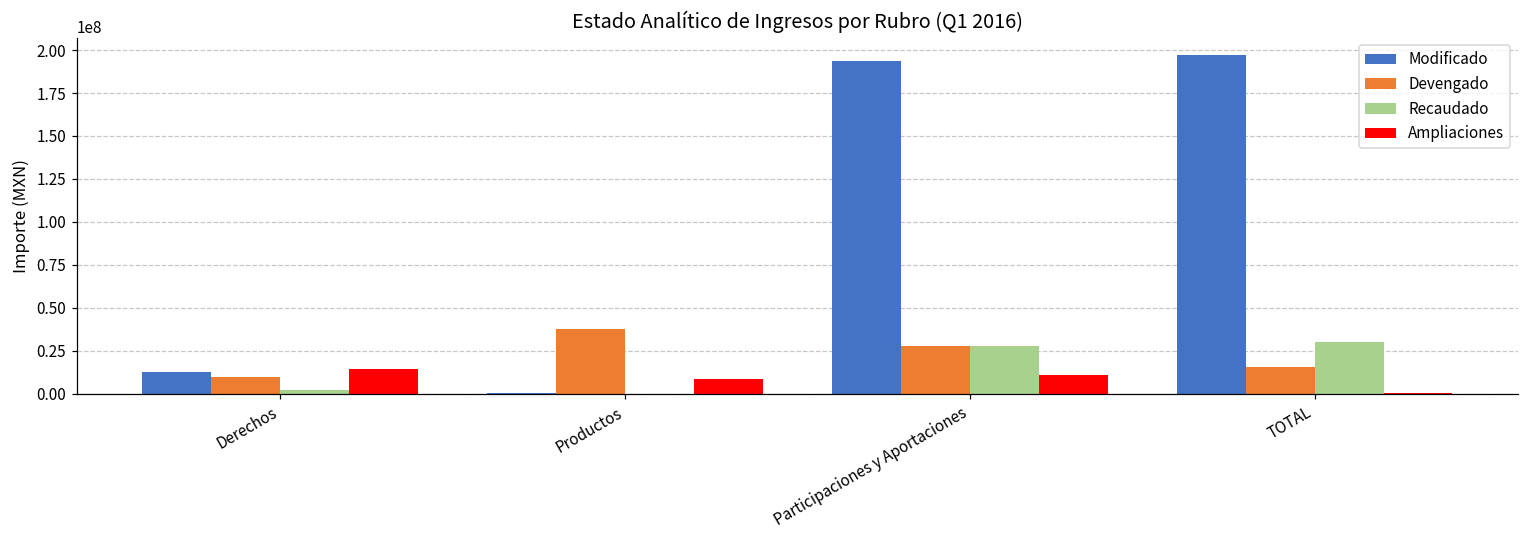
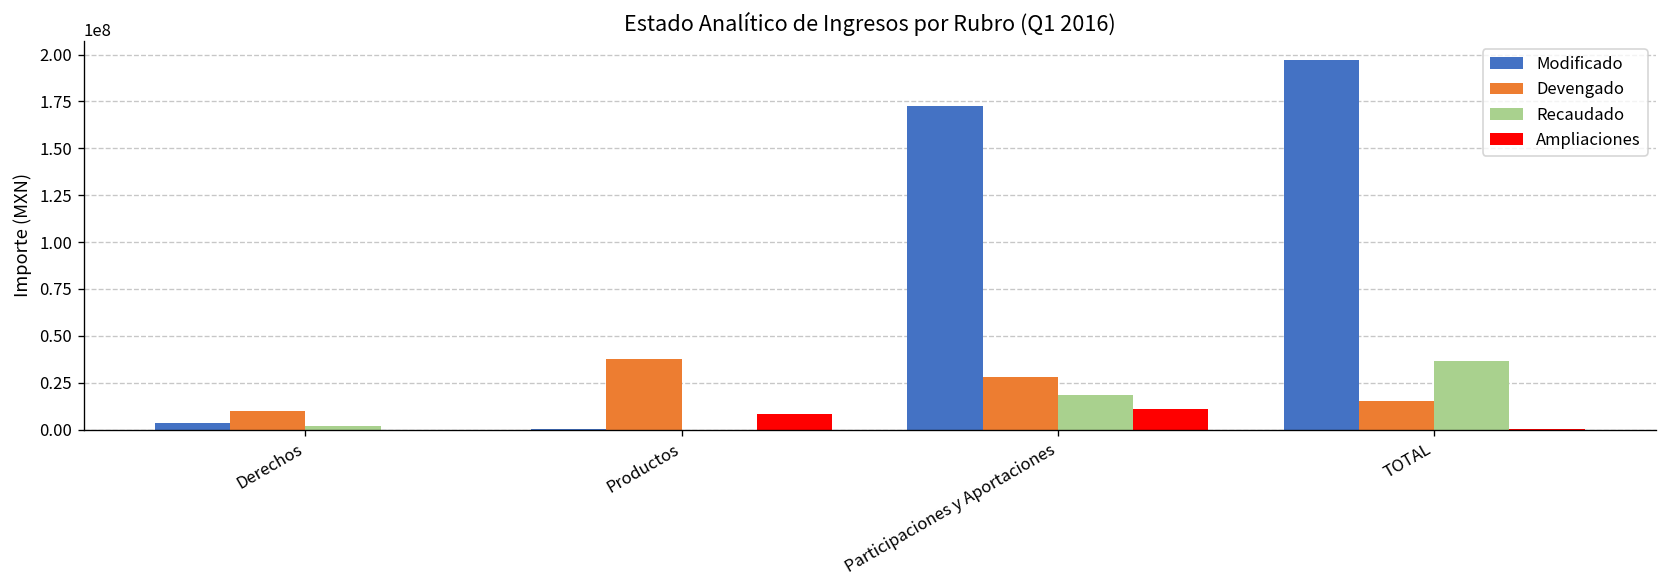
  {
    "Modificado": {
-     "Derechos": 13000000,
-     "Participaciones y Aportaciones": 193000000,
+     "Derechos": 4000000,
+     "Participaciones y Aportaciones": 173000000,
      "TOTAL": 197000000
    },
    "Devengado": {
      "Derechos": 10000000,
      "Productos": 38000000,
      "Participaciones y Aportaciones": 28000000,
      "TOTAL": 15000000
    },
    "Recaudado": {
      "Derechos": 2000000,
-     "Participaciones y Aportaciones": 28000000,
-     "TOTAL": 30000000
+     "Participaciones y Aportaciones": 18000000,
+     "TOTAL": 37000000
    },
    "Ampliaciones": {
-     "Derechos": 15000000,
+     "Derechos": 0,
      "Productos": 9000000,
      "Participaciones y Aportaciones": 11000000
    }
  }
